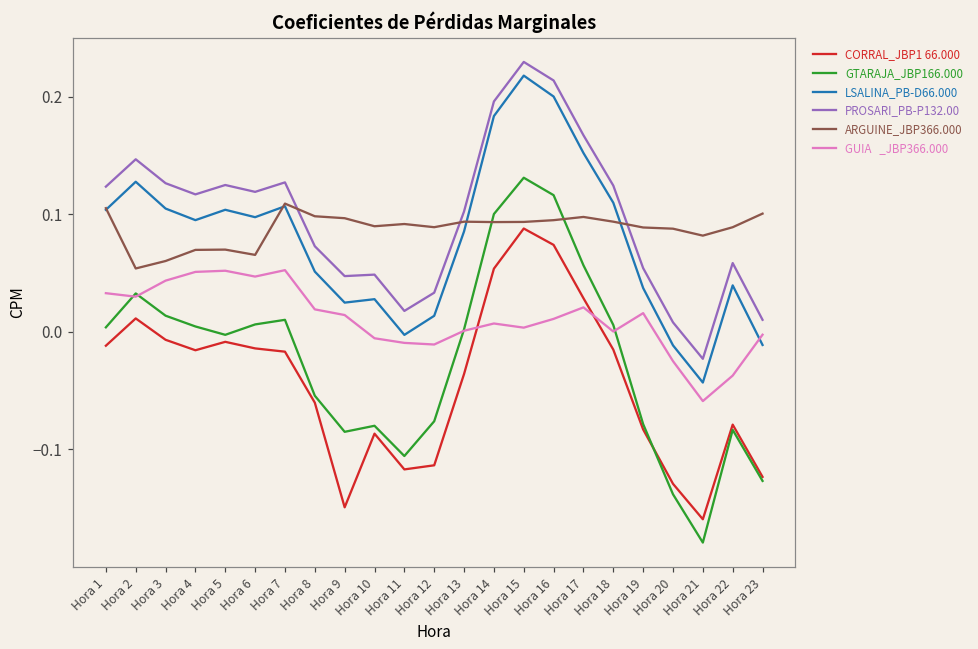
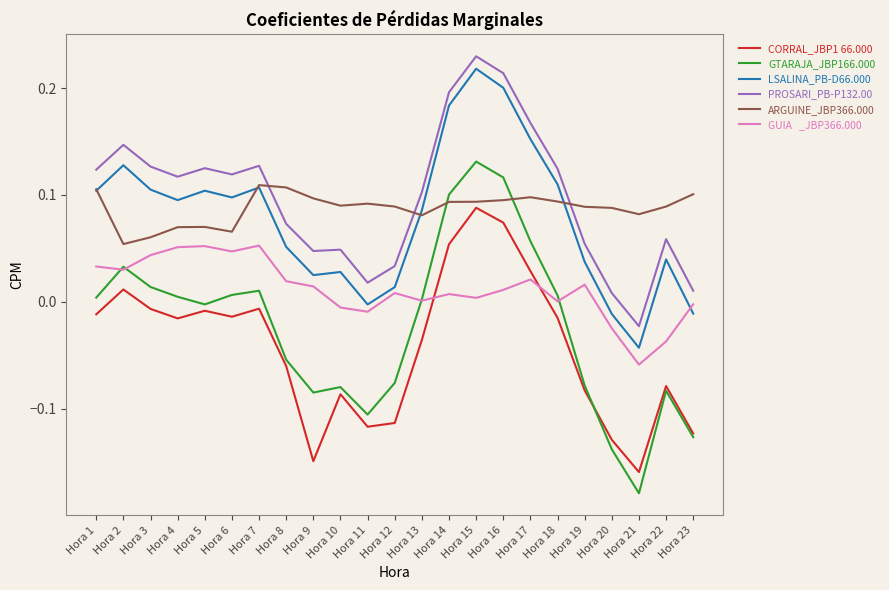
  {
    "CORRAL_JBP1 66.000": {
      "Hora 1": -0.012,
      "Hora 2": 0.011,
      "Hora 3": -0.007,
      "Hora 4": -0.016,
      "Hora 5": -0.008,
      "Hora 6": -0.014,
-     "Hora 7": -0.017,
+     "Hora 7": -0.007,
      "Hora 8": -0.060,
      "Hora 9": -0.149,
      "Hora 10": -0.087,
      "Hora 11": -0.117,
      "Hora 12": -0.114,
      "Hora 13": -0.036,
      "Hora 14": 0.054,
      "Hora 15": 0.088,
      "Hora 16": 0.074,
      "Hora 17": 0.029,
      "Hora 18": -0.015,
      "Hora 19": -0.083,
      "Hora 20": -0.129,
      "Hora 21": -0.160,
      "Hora 22": -0.079,
      "Hora 23": -0.123
    },
    "GTARAJA_JBP166.000": {
      "Hora 1": 0.004,
      "Hora 2": 0.033,
      "Hora 3": 0.014,
      "Hora 4": 0.005,
      "Hora 5": -0.002,
      "Hora 6": 0.006,
      "Hora 7": 0.010,
      "Hora 8": -0.054,
      "Hora 9": -0.085,
      "Hora 10": -0.080,
      "Hora 11": -0.106,
      "Hora 12": -0.076,
      "Hora 14": 0.100,
      "Hora 15": 0.131,
      "Hora 16": 0.116,
      "Hora 17": 0.057,
      "Hora 18": 0.006,
      "Hora 19": -0.079,
      "Hora 20": -0.138,
      "Hora 21": -0.179,
      "Hora 22": -0.083,
      "Hora 23": -0.127
    },
    "LSALINA_PB-D66.000": {
      "Hora 2": 0.128,
      "Hora 3": 0.105,
      "Hora 4": 0.095,
      "Hora 5": 0.104,
      "Hora 6": 0.098,
      "Hora 8": 0.051,
      "Hora 9": 0.025,
      "Hora 10": 0.028,
      "Hora 11": -0.003,
      "Hora 12": 0.014,
      "Hora 13": 0.086,
      "Hora 14": 0.184,
      "Hora 15": 0.218,
      "Hora 16": 0.200,
      "Hora 17": 0.152,
      "Hora 18": 0.110,
      "Hora 19": 0.037,
      "Hora 20": -0.011,
      "Hora 21": -0.043,
      "Hora 22": 0.040,
      "Hora 23": -0.011
    },
    "PROSARI_PB-P132.00": {
      "Hora 1": 0.124,
      "Hora 2": 0.147,
      "Hora 3": 0.127,
      "Hora 4": 0.117,
      "Hora 5": 0.125,
      "Hora 6": 0.119,
      "Hora 7": 0.127,
      "Hora 8": 0.073,
      "Hora 9": 0.048,
      "Hora 10": 0.049,
      "Hora 11": 0.018,
      "Hora 12": 0.033,
      "Hora 13": 0.103,
      "Hora 14": 0.196,
      "Hora 15": 0.230,
      "Hora 16": 0.214,
      "Hora 17": 0.167,
      "Hora 18": 0.125,
      "Hora 19": 0.054,
      "Hora 20": 0.008,
      "Hora 21": -0.023,
      "Hora 22": 0.059,
      "Hora 23": 0.010
    },
    "ARGUINE_JBP366.000": {
      "Hora 2": 0.054,
      "Hora 3": 0.060,
      "Hora 4": 0.070,
      "Hora 5": 0.070,
      "Hora 6": 0.066,
-     "Hora 8": 0.098,
+     "Hora 8": 0.107,
      "Hora 9": 0.097,
      "Hora 10": 0.090,
      "Hora 11": 0.092,
      "Hora 12": 0.089,
-     "Hora 13": 0.094,
+     "Hora 13": 0.081,
      "Hora 14": 0.093,
      "Hora 15": 0.094,
      "Hora 16": 0.095,
      "Hora 17": 0.098,
      "Hora 18": 0.094,
      "Hora 19": 0.089,
      "Hora 20": 0.088,
      "Hora 21": 0.082,
      "Hora 22": 0.089,
      "Hora 23": 0.101
    },
    "GUIA _JBP366.000": {
      "Hora 1": 0.033,
      "Hora 2": 0.030,
      "Hora 3": 0.044,
      "Hora 4": 0.051,
      "Hora 5": 0.052,
      "Hora 6": 0.047,
      "Hora 7": 0.053,
      "Hora 8": 0.019,
      "Hora 9": 0.014,
      "Hora 10": -0.005,
      "Hora 11": -0.009,
-     "Hora 12": -0.011,
+     "Hora 12": 0.008,
      "Hora 14": 0.007,
      "Hora 15": 0.004,
      "Hora 16": 0.011,
      "Hora 17": 0.021,
      "Hora 18": 0.000,
      "Hora 19": 0.016,
      "Hora 20": -0.025,
      "Hora 21": -0.059,
      "Hora 22": -0.037,
      "Hora 23": -0.002
    }
  }
